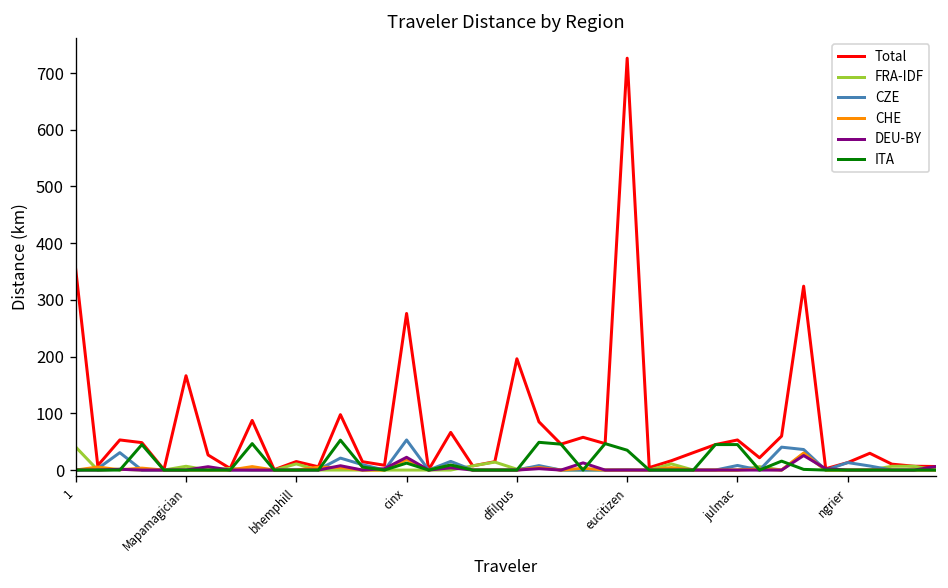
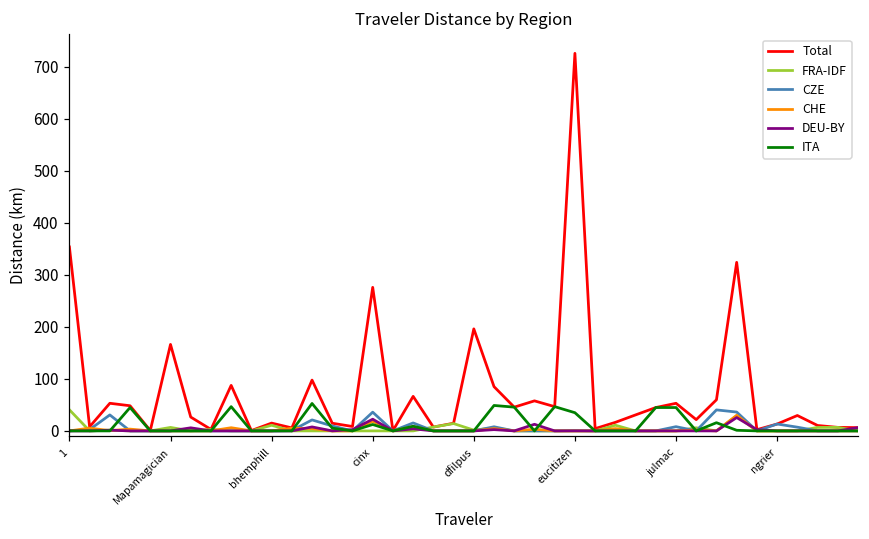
  {
    "Total": {
      "1": 350,
      "Mapamagician": 170,
      "cinx": 280,
      "dfilpus": 200,
      "eucitizen": 730,
      "julmac": 50
    },
    "FRA-IDF": {
      "1": 40,
      "Mapamagician": 10,
      "cinx": 0
    },
    "CZE": {
-     "cinx": 50,
+     "cinx": 40,
      "julmac": 10
    },
    "ITA": {
      "cinx": 10,
      "eucitizen": 40,
      "julmac": 40
    }
  }
